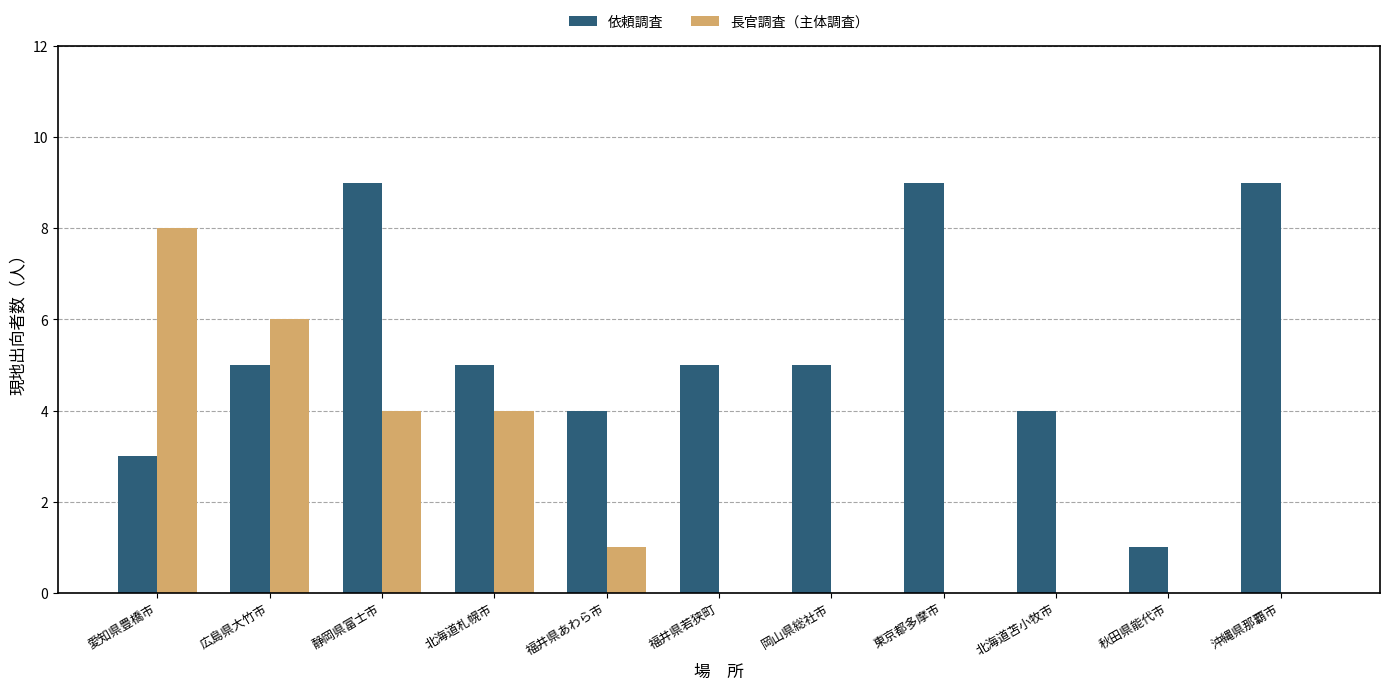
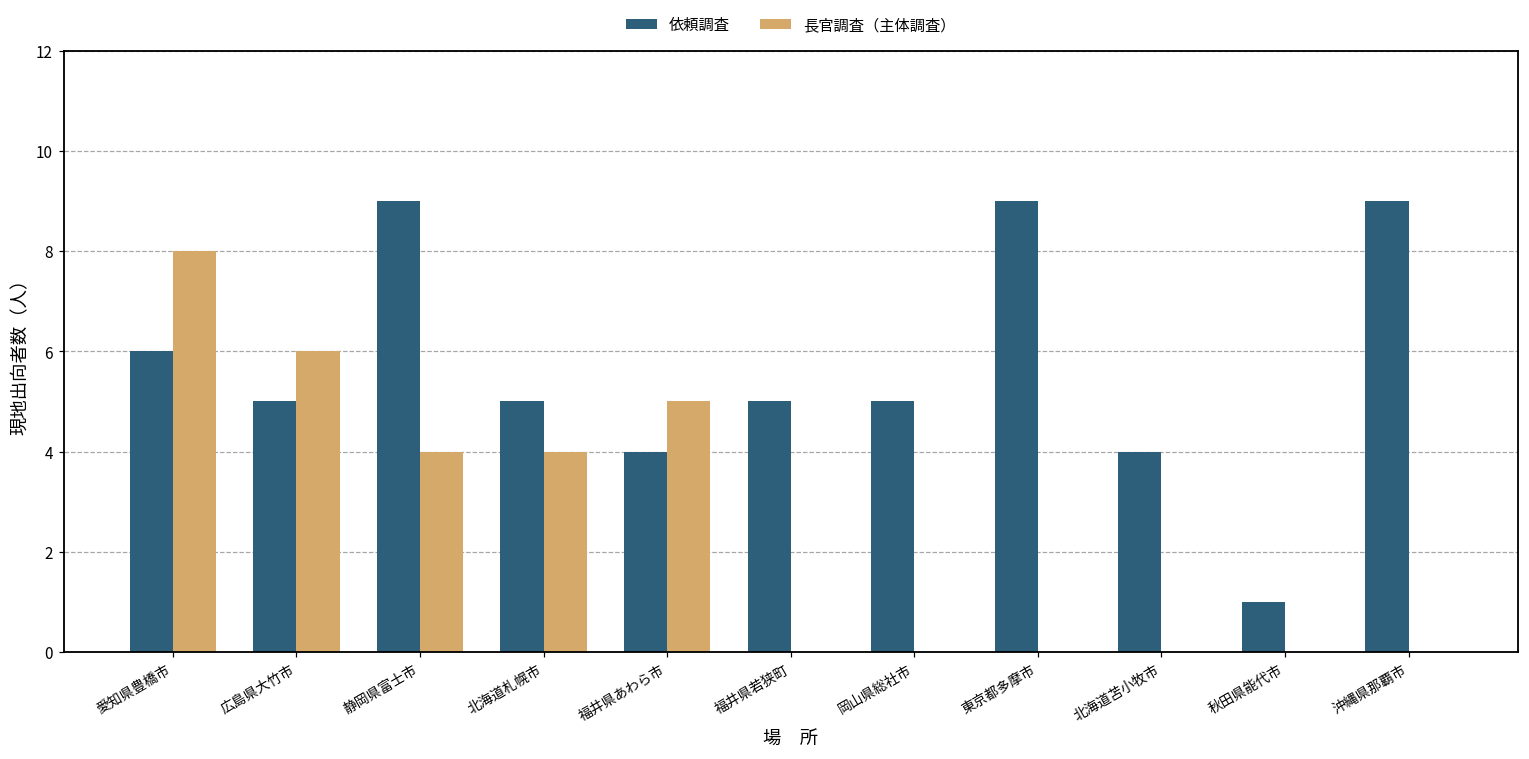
  {
    "依頼調査": {
-     "愛知県豊橋市": 3,
+     "愛知県豊橋市": 6,
      "広島県大竹市": 5,
      "静岡県富士市": 9,
      "北海道札幌市": 5,
      "福井県あわら市": 4,
      "福井県若狭町": 5,
      "岡山県総社市": 5,
      "東京都多摩市": 9,
      "北海道苫小牧市": 4,
      "秋田県能代市": 1,
      "沖縄県那覇市": 9
    },
    "長官調査（主体調査）": {
      "愛知県豊橋市": 8,
      "広島県大竹市": 6,
      "静岡県富士市": 4,
      "北海道札幌市": 4,
-     "福井県あわら市": 1,
+     "福井県あわら市": 5,
      "福井県若狭町": 0,
      "岡山県総社市": 0,
      "東京都多摩市": 0,
      "北海道苫小牧市": 0,
      "秋田県能代市": 0,
      "沖縄県那覇市": 0
    }
  }
